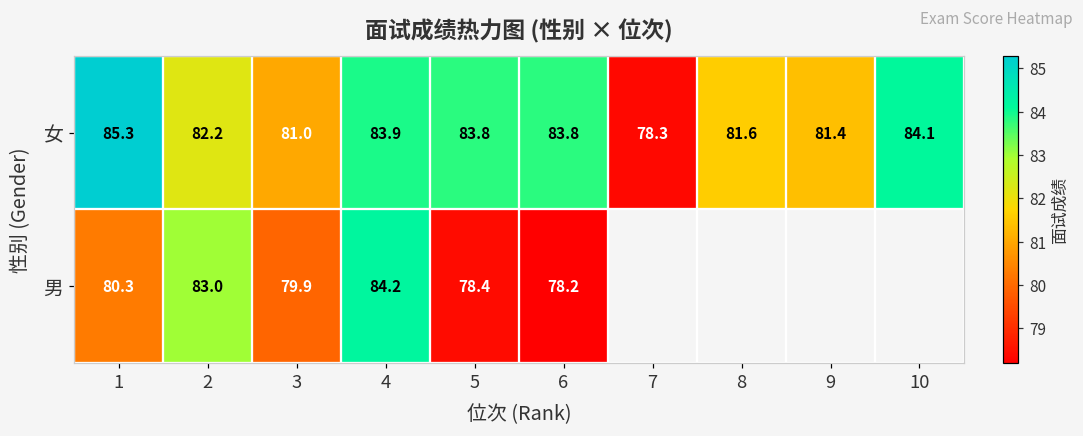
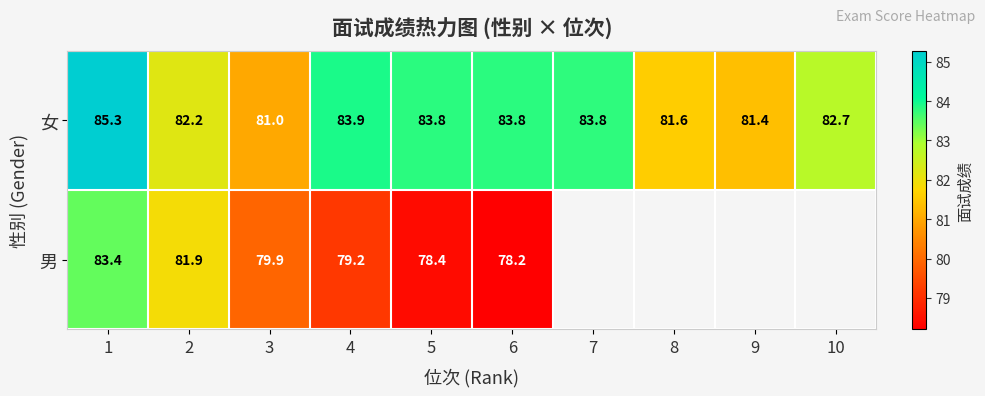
  {
    "女": {
      "1": 85.3,
      "2": 82.2,
      "3": 81.0,
      "4": 83.9,
      "5": 83.8,
      "6": 83.8,
-     "7": 78.3,
+     "7": 83.8,
      "8": 81.6,
      "9": 81.4,
-     "10": 84.1
+     "10": 82.7
    },
    "男": {
-     "1": 80.3,
-     "2": 83.0,
+     "1": 83.4,
+     "2": 81.9,
      "3": 79.9,
-     "4": 84.2,
+     "4": 79.2,
      "5": 78.4,
      "6": 78.2
    }
  }
